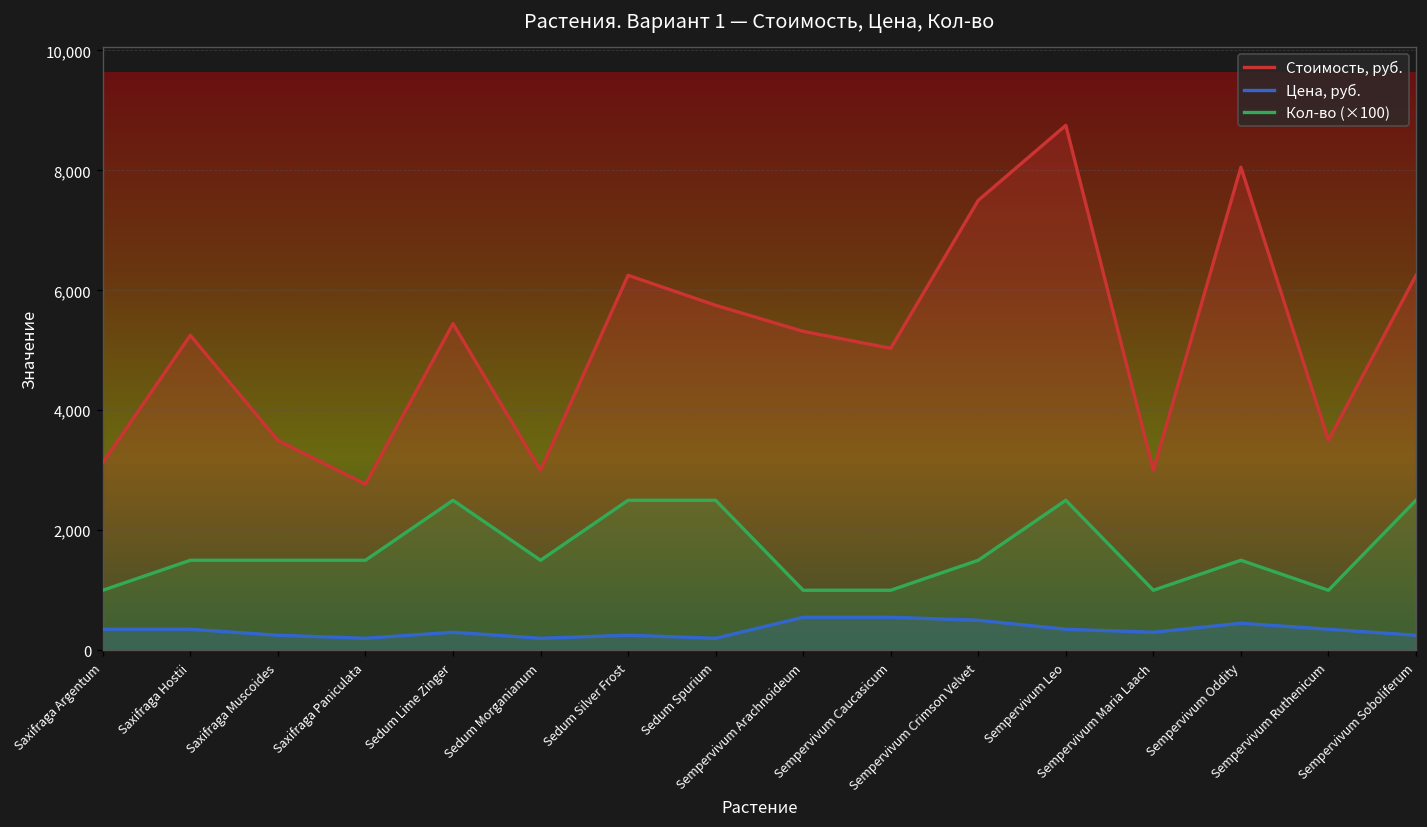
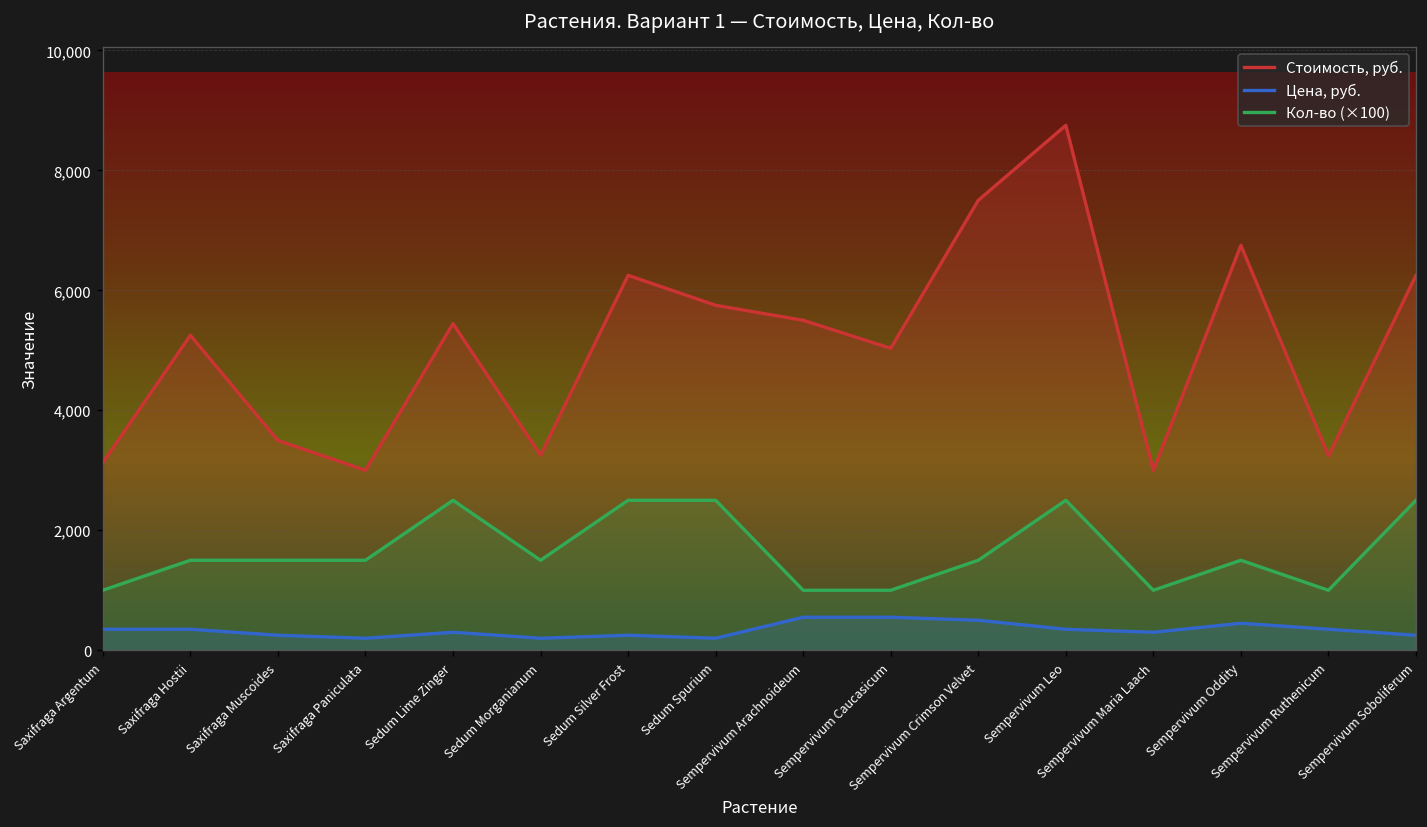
  {
    "Стоимость, руб.": {
      "Saxifraga Argentum": "3,100",
      "Saxifraga Hostii": "5,300",
      "Saxifraga Muscoides": "3,500",
-     "Saxifraga Paniculata": "2,800",
+     "Saxifraga Paniculata": "3,000",
      "Sedum Lime Zinger": "5,400",
-     "Sedum Morganianum": "3,000",
+     "Sedum Morganianum": "3,300",
      "Sedum Silver Frost": "6,300",
      "Sedum Spurium": "5,800",
-     "Sempervivum Arachnoideum": "5,300",
+     "Sempervivum Arachnoideum": "5,500",
      "Sempervivum Caucasicum": "5,000",
      "Sempervivum Crimson Velvet": "7,500",
      "Sempervivum Leo": "8,800",
      "Sempervivum Maria Laach": "3,000",
-     "Sempervivum Oddity": "8,100",
-     "Sempervivum Ruthenicum": "3,500",
+     "Sempervivum Oddity": "6,800",
+     "Sempervivum Ruthenicum": "3,200",
      "Sempervivum Soboliferum": "6,300"
    }
  }
